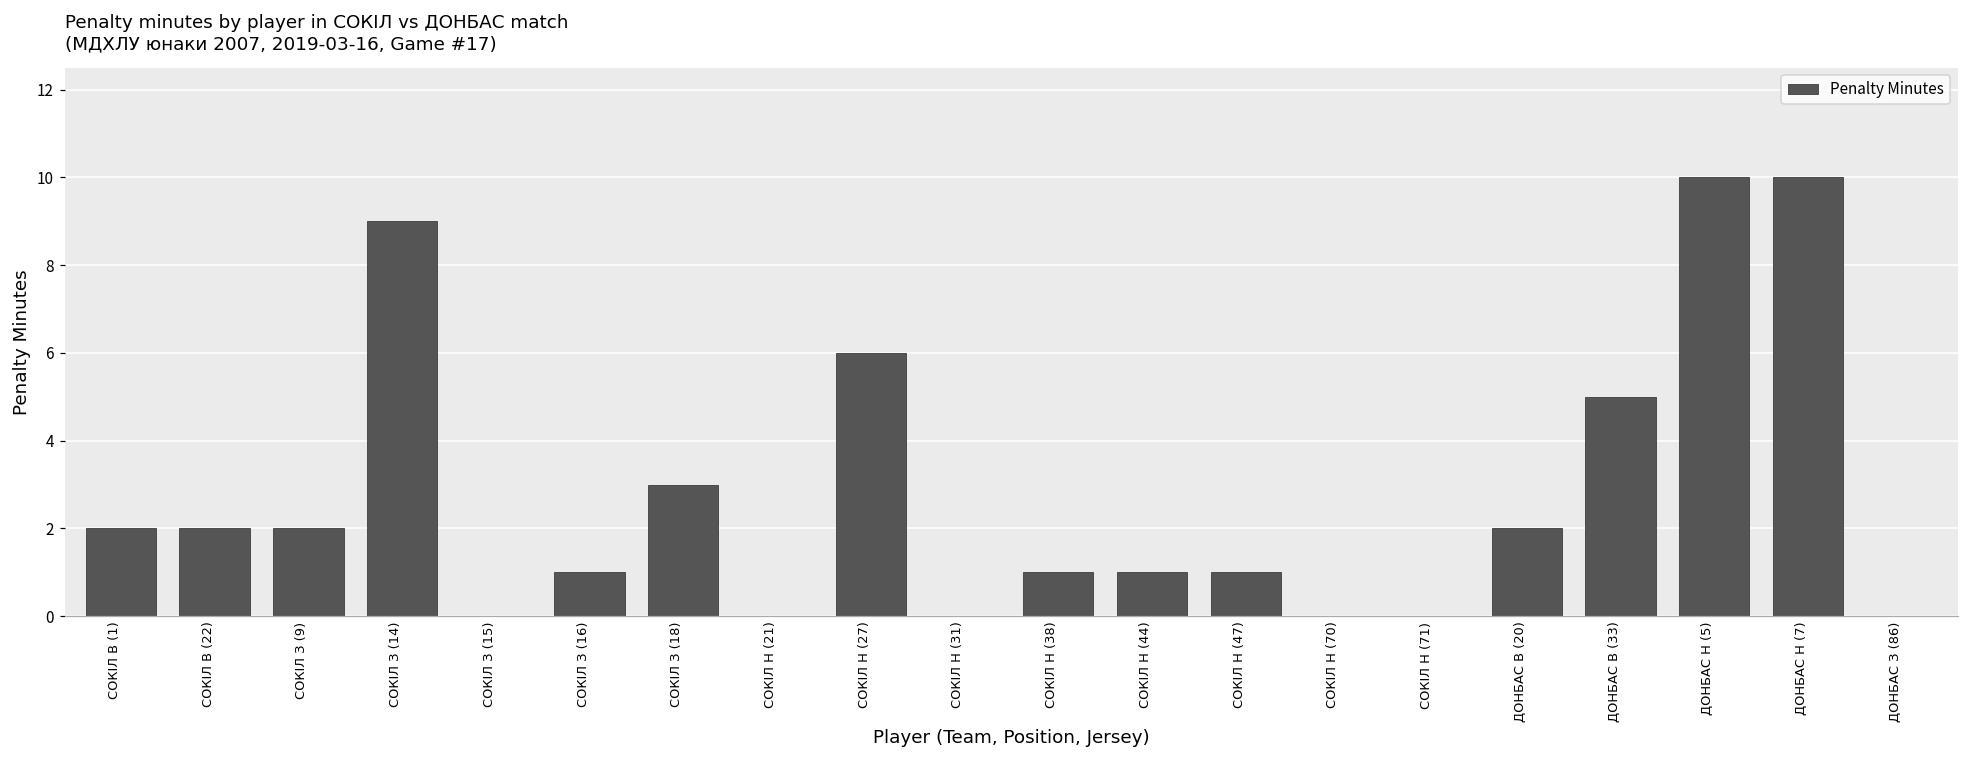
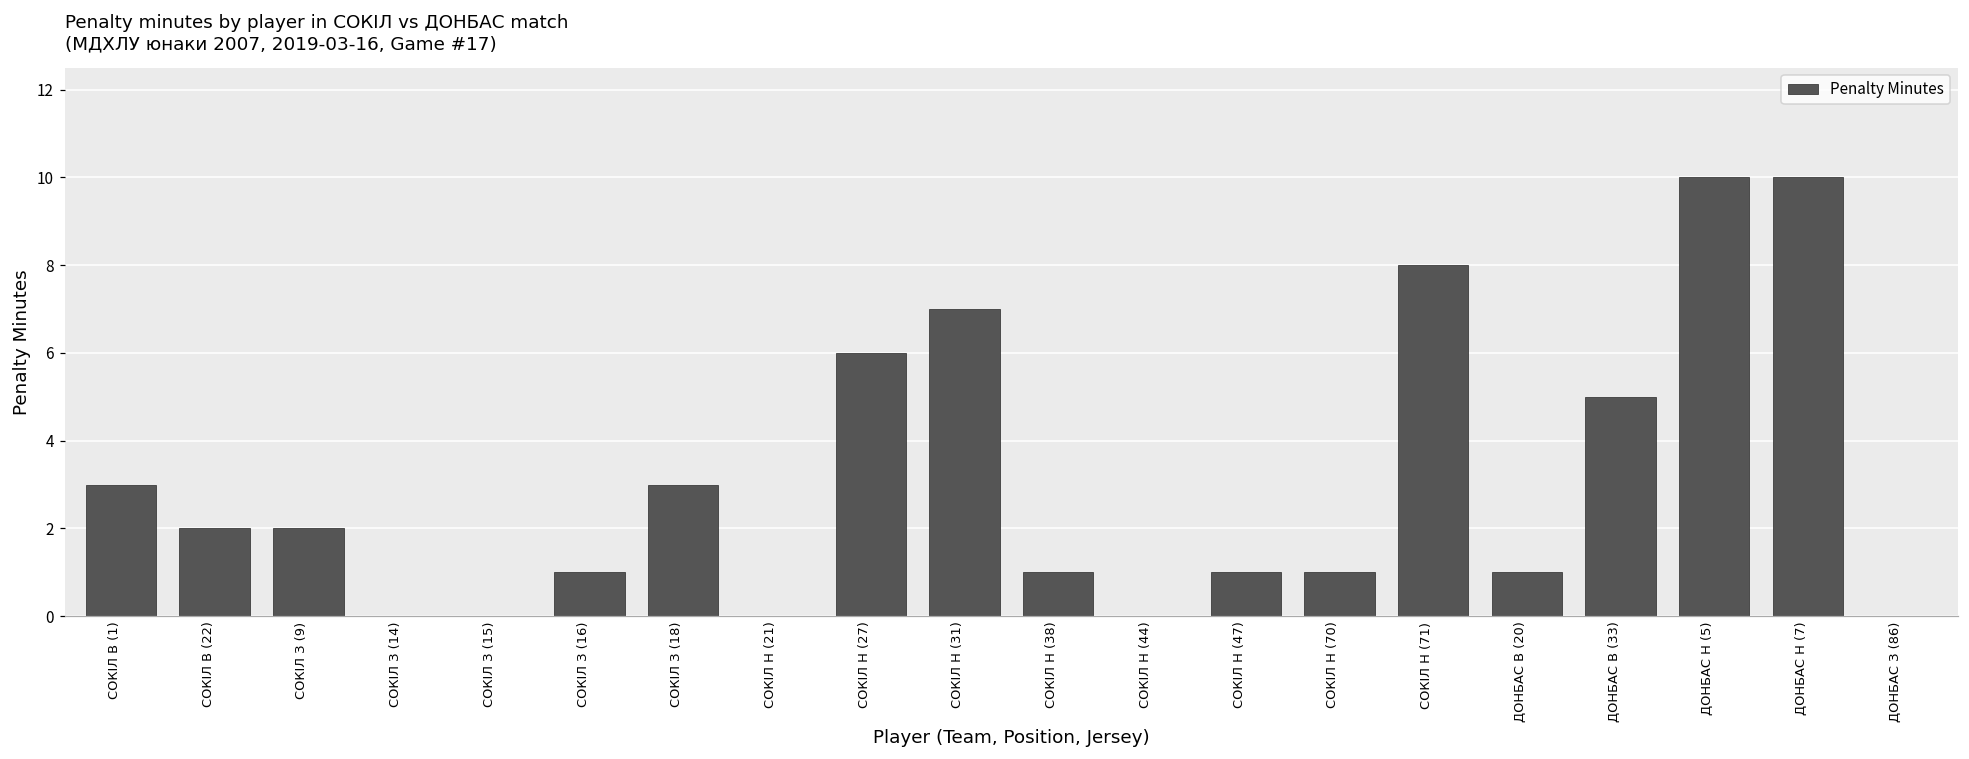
  {
-   "СОКІЛ В (1)": 2,
+   "СОКІЛ В (1)": 3,
    "СОКІЛ В (22)": 2,
    "СОКІЛ З (9)": 2,
-   "СОКІЛ З (14)": 9,
+   "СОКІЛ З (14)": 0,
    "СОКІЛ З (15)": 0,
    "СОКІЛ З (16)": 1,
    "СОКІЛ З (18)": 3,
    "СОКІЛ Н (21)": 0,
    "СОКІЛ Н (27)": 6,
-   "СОКІЛ Н (31)": 0,
+   "СОКІЛ Н (31)": 7,
    "СОКІЛ Н (38)": 1,
-   "СОКІЛ Н (44)": 1,
+   "СОКІЛ Н (44)": 0,
    "СОКІЛ Н (47)": 1,
-   "СОКІЛ Н (70)": 0,
-   "СОКІЛ Н (71)": 0,
-   "ДОНБАС В (20)": 2,
+   "СОКІЛ Н (70)": 1,
+   "СОКІЛ Н (71)": 8,
+   "ДОНБАС В (20)": 1,
    "ДОНБАС В (33)": 5,
    "ДОНБАС Н (5)": 10,
    "ДОНБАС Н (7)": 10,
    "ДОНБАС З (86)": 0
  }
